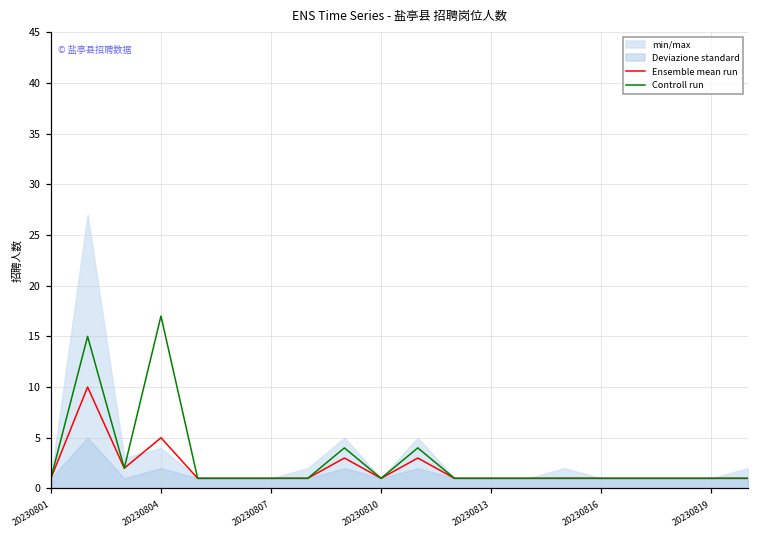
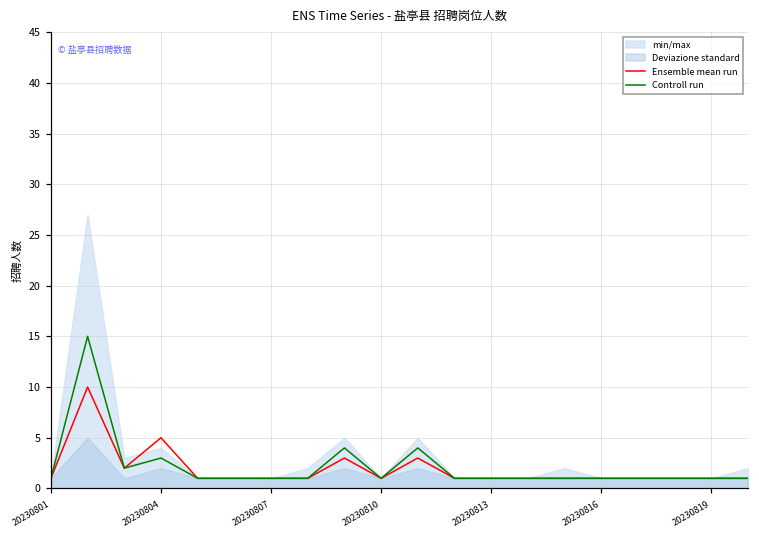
  {
    "Ensemble mean run": {
      "20230804": 5
    },
    "Controll run": {
-     "20230804": 17
+     "20230804": 3
    }
  }
